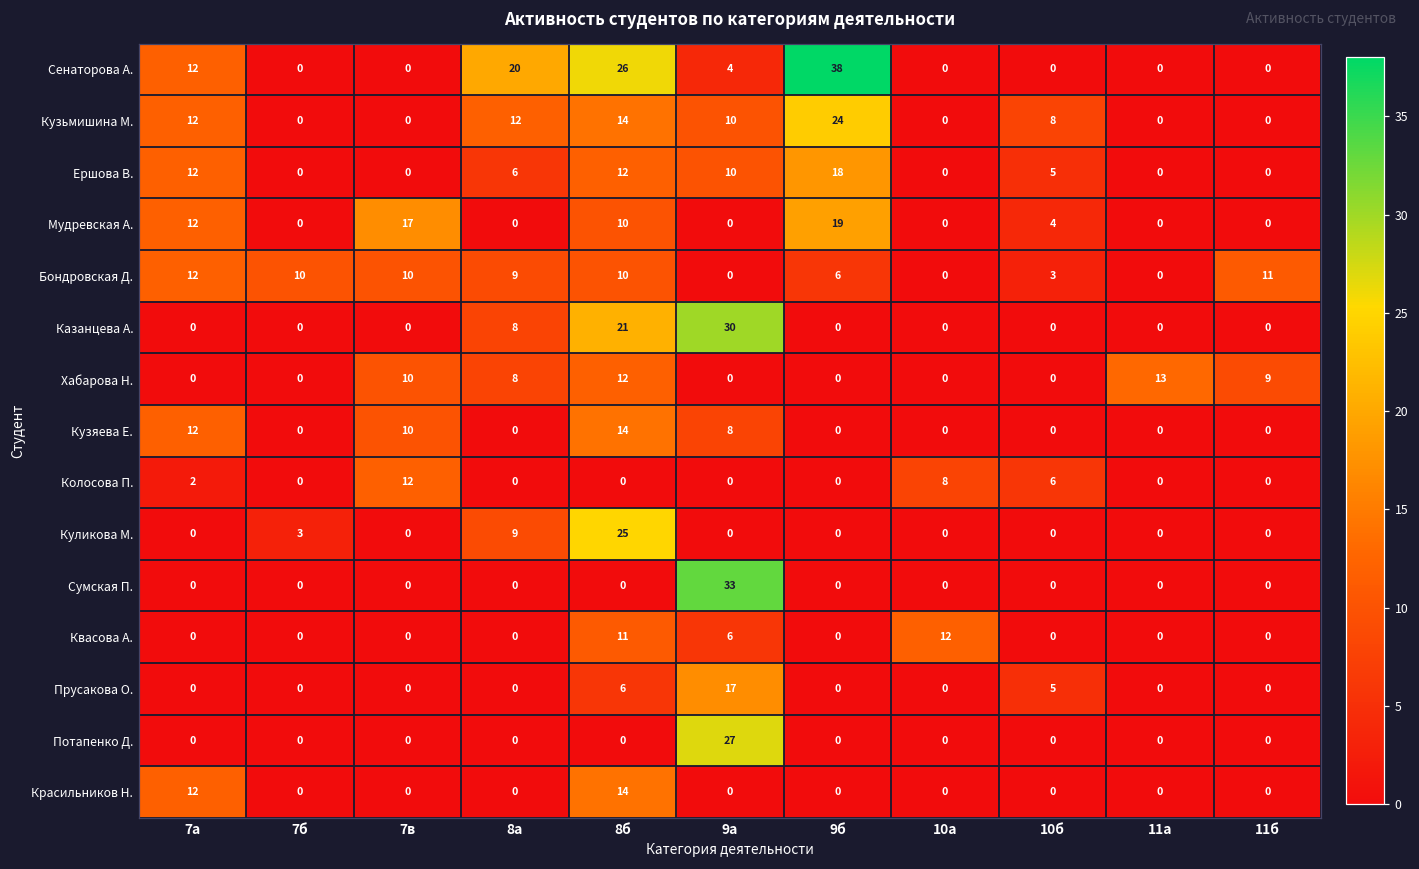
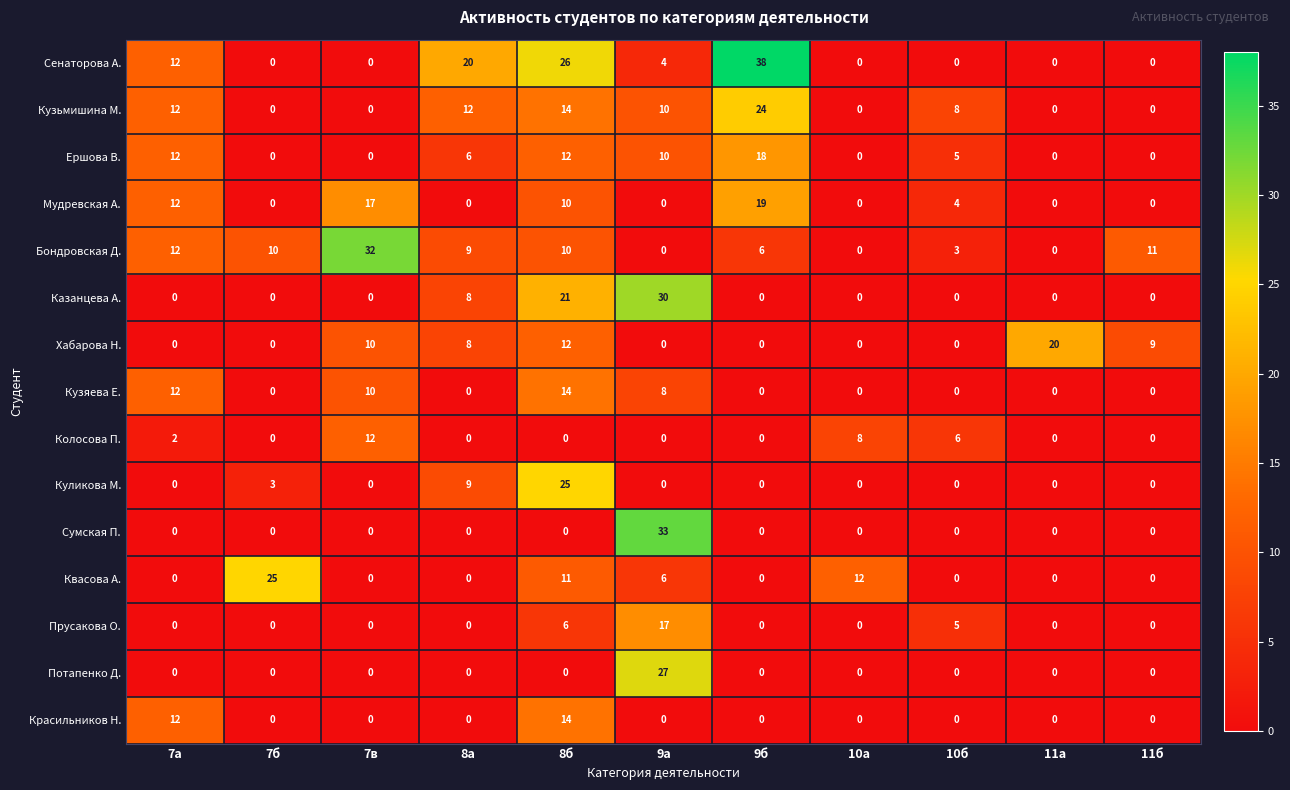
  {
    "Сенаторова А.": {
      "7а": 12,
      "7б": 0,
      "7в": 0,
      "8а": 20,
      "8б": 26,
      "9а": 4,
      "9б": 38,
      "10а": 0,
      "10б": 0,
      "11а": 0,
      "11б": 0
    },
    "Кузьмишина М.": {
      "7а": 12,
      "7б": 0,
      "7в": 0,
      "8а": 12,
      "8б": 14,
      "9а": 10,
      "9б": 24,
      "10а": 0,
      "10б": 8,
      "11а": 0,
      "11б": 0
    },
    "Ершова В.": {
      "7а": 12,
      "7б": 0,
      "7в": 0,
      "8а": 6,
      "8б": 12,
      "9а": 10,
      "9б": 18,
      "10а": 0,
      "10б": 5,
      "11а": 0,
      "11б": 0
    },
    "Мудревская А.": {
      "7а": 12,
      "7б": 0,
      "7в": 17,
      "8а": 0,
      "8б": 10,
      "9а": 0,
      "9б": 19,
      "10а": 0,
      "10б": 4,
      "11а": 0,
      "11б": 0
    },
    "Бондровская Д.": {
      "7а": 12,
      "7б": 10,
-     "7в": 10,
+     "7в": 32,
      "8а": 9,
      "8б": 10,
      "9а": 0,
      "9б": 6,
      "10а": 0,
      "10б": 3,
      "11а": 0,
      "11б": 11
    },
    "Казанцева А.": {
      "7а": 0,
      "7б": 0,
      "7в": 0,
      "8а": 8,
      "8б": 21,
      "9а": 30,
      "9б": 0,
      "10а": 0,
      "10б": 0,
      "11а": 0,
      "11б": 0
    },
    "Хабарова Н.": {
      "7а": 0,
      "7б": 0,
      "7в": 10,
      "8а": 8,
      "8б": 12,
      "9а": 0,
      "9б": 0,
      "10а": 0,
      "10б": 0,
-     "11а": 13,
+     "11а": 20,
      "11б": 9
    },
    "Кузяева Е.": {
      "7а": 12,
      "7б": 0,
      "7в": 10,
      "8а": 0,
      "8б": 14,
      "9а": 8,
      "9б": 0,
      "10а": 0,
      "10б": 0,
      "11а": 0,
      "11б": 0
    },
    "Колосова П.": {
      "7а": 2,
      "7б": 0,
      "7в": 12,
      "8а": 0,
      "8б": 0,
      "9а": 0,
      "9б": 0,
      "10а": 8,
      "10б": 6,
      "11а": 0,
      "11б": 0
    },
    "Куликова М.": {
      "7а": 0,
      "7б": 3,
      "7в": 0,
      "8а": 9,
      "8б": 25,
      "9а": 0,
      "9б": 0,
      "10а": 0,
      "10б": 0,
      "11а": 0,
      "11б": 0
    },
    "Сумская П.": {
      "7а": 0,
      "7б": 0,
      "7в": 0,
      "8а": 0,
      "8б": 0,
      "9а": 33,
      "9б": 0,
      "10а": 0,
      "10б": 0,
      "11а": 0,
      "11б": 0
    },
    "Квасова А.": {
      "7а": 0,
-     "7б": 0,
+     "7б": 25,
      "7в": 0,
      "8а": 0,
      "8б": 11,
      "9а": 6,
      "9б": 0,
      "10а": 12,
      "10б": 0,
      "11а": 0,
      "11б": 0
    },
    "Прусакова О.": {
      "7а": 0,
      "7б": 0,
      "7в": 0,
      "8а": 0,
      "8б": 6,
      "9а": 17,
      "9б": 0,
      "10а": 0,
      "10б": 5,
      "11а": 0,
      "11б": 0
    },
    "Потапенко Д.": {
      "7а": 0,
      "7б": 0,
      "7в": 0,
      "8а": 0,
      "8б": 0,
      "9а": 27,
      "9б": 0,
      "10а": 0,
      "10б": 0,
      "11а": 0,
      "11б": 0
    },
    "Красильников Н.": {
      "7а": 12,
      "7б": 0,
      "7в": 0,
      "8а": 0,
      "8б": 14,
      "9а": 0,
      "9б": 0,
      "10а": 0,
      "10б": 0,
      "11а": 0,
      "11б": 0
    }
  }
